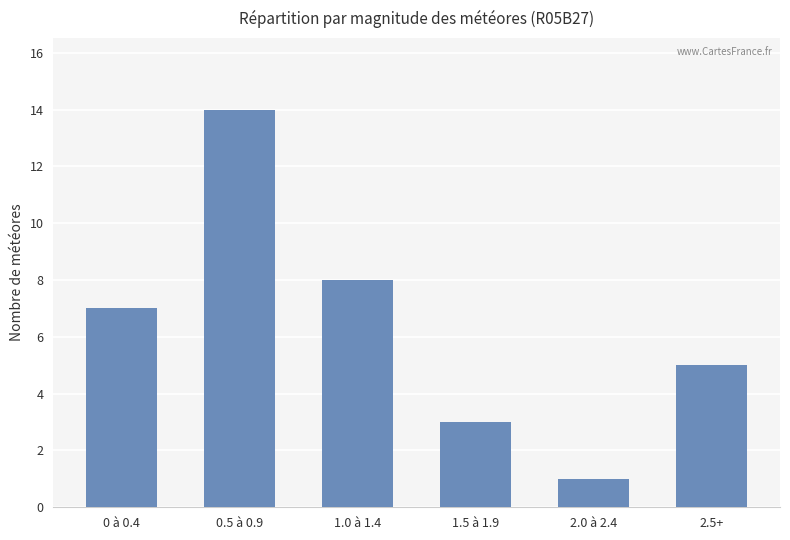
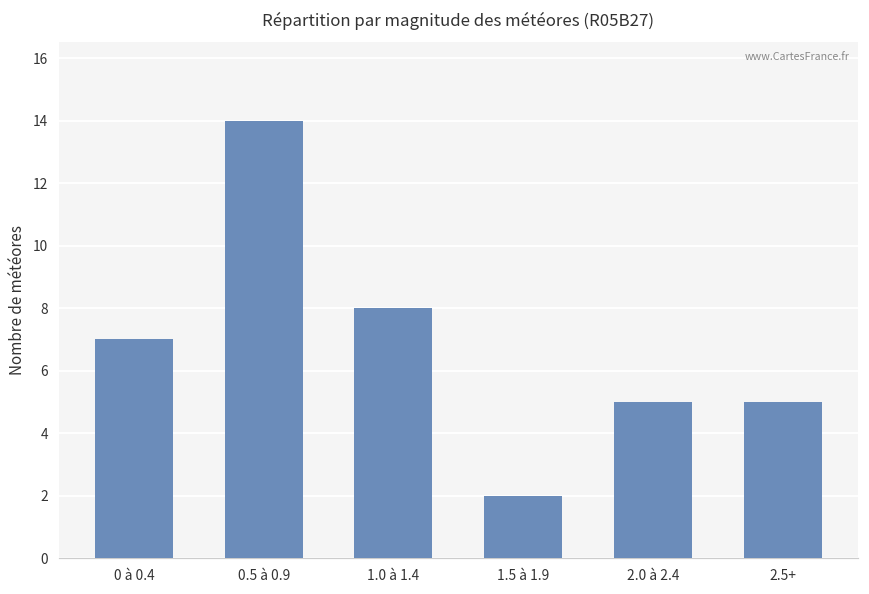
  {
    "0 à 0.4": 7,
    "0.5 à 0.9": 14,
    "1.0 à 1.4": 8,
-   "1.5 à 1.9": 3,
-   "2.0 à 2.4": 1,
+   "1.5 à 1.9": 2,
+   "2.0 à 2.4": 5,
    "2.5+": 5
  }
